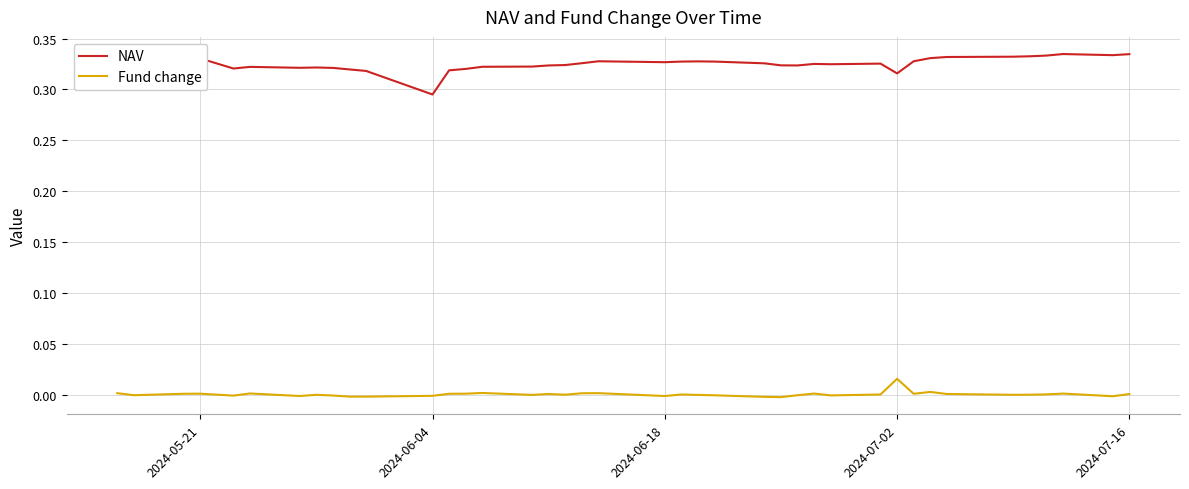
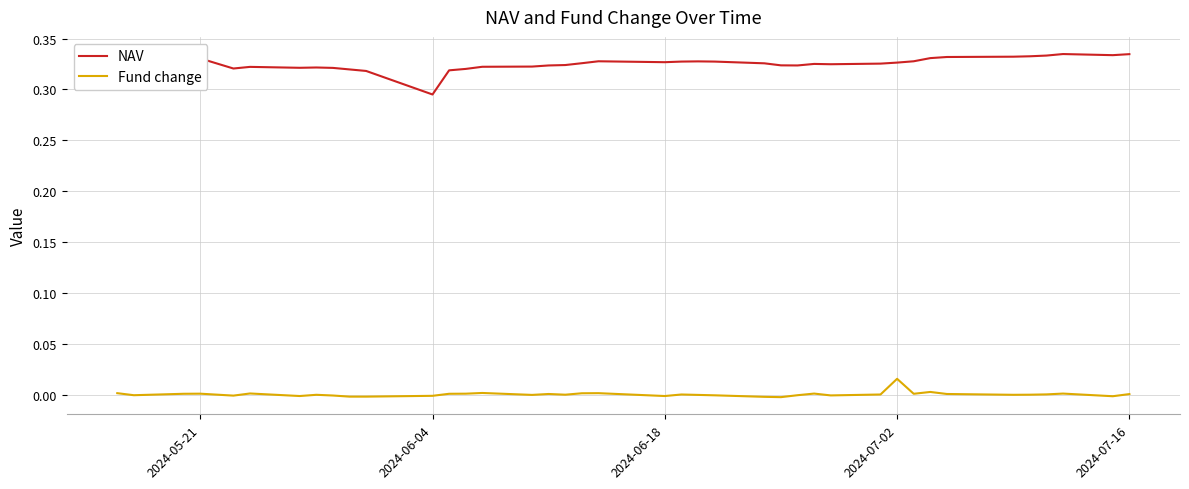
  {
    "NAV": {
      "2024-06-04": 0.295,
      "2024-06-18": 0.327,
-     "2024-07-02": 0.316,
+     "2024-07-02": 0.326,
      "2024-07-16": 0.335
    },
    "Fund change": {
      "2024-05-21": 0.001,
      "2024-06-04": -0.001,
      "2024-06-18": -0.001,
      "2024-07-02": 0.016,
      "2024-07-16": 0.001
    }
  }
